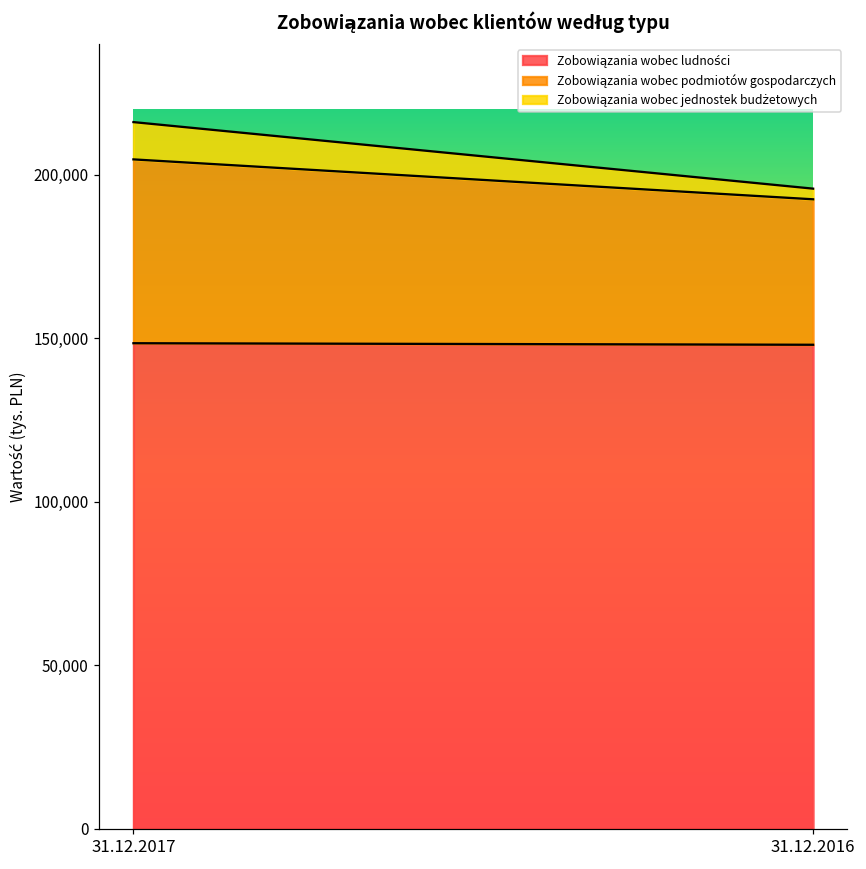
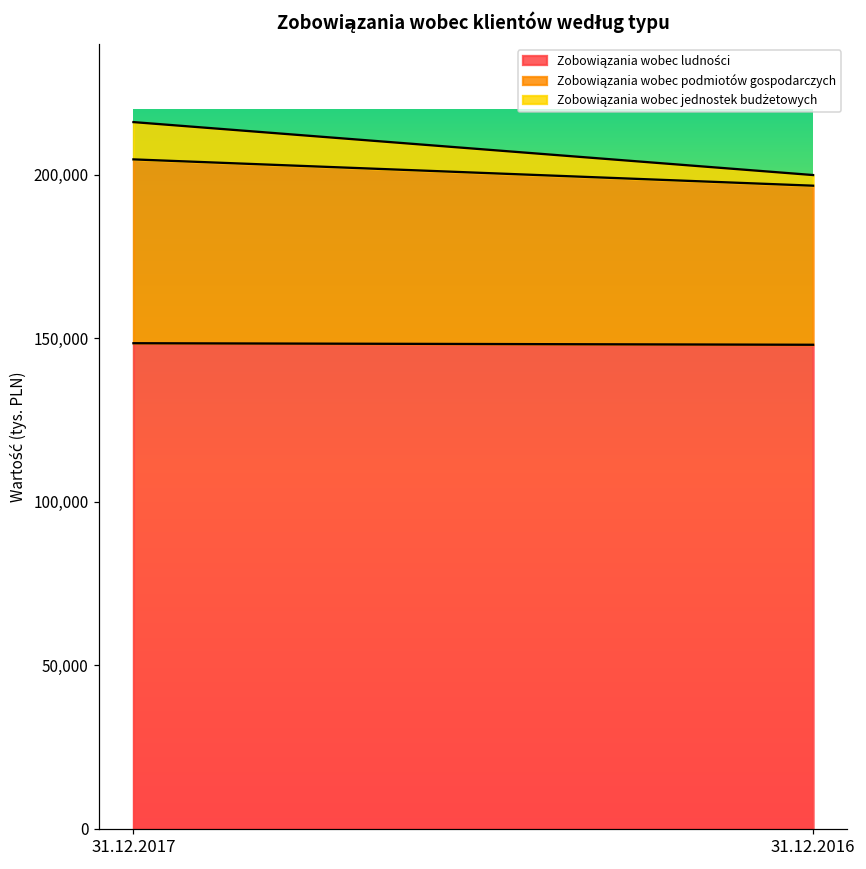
  {
    "Zobowiązania wobec ludności": {
      "31.12.2017": "148,000",
      "31.12.2016": "148,000"
    },
    "Zobowiązania wobec podmiotów gospodarczych": {
      "31.12.2017": "56,000",
-     "31.12.2016": "44,000"
+     "31.12.2016": "49,000"
    },
    "Zobowiązania wobec jednostek budżetowych": {
      "31.12.2017": "11,000",
      "31.12.2016": "3,000"
    }
  }
